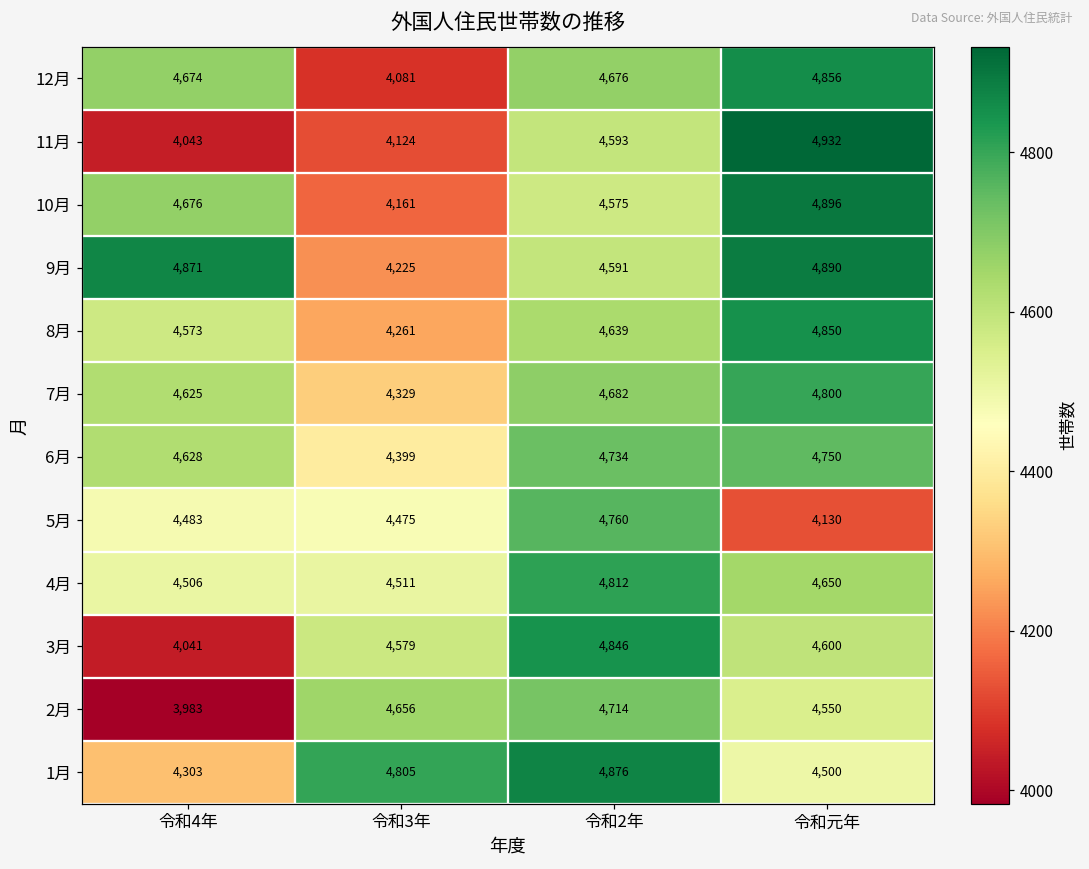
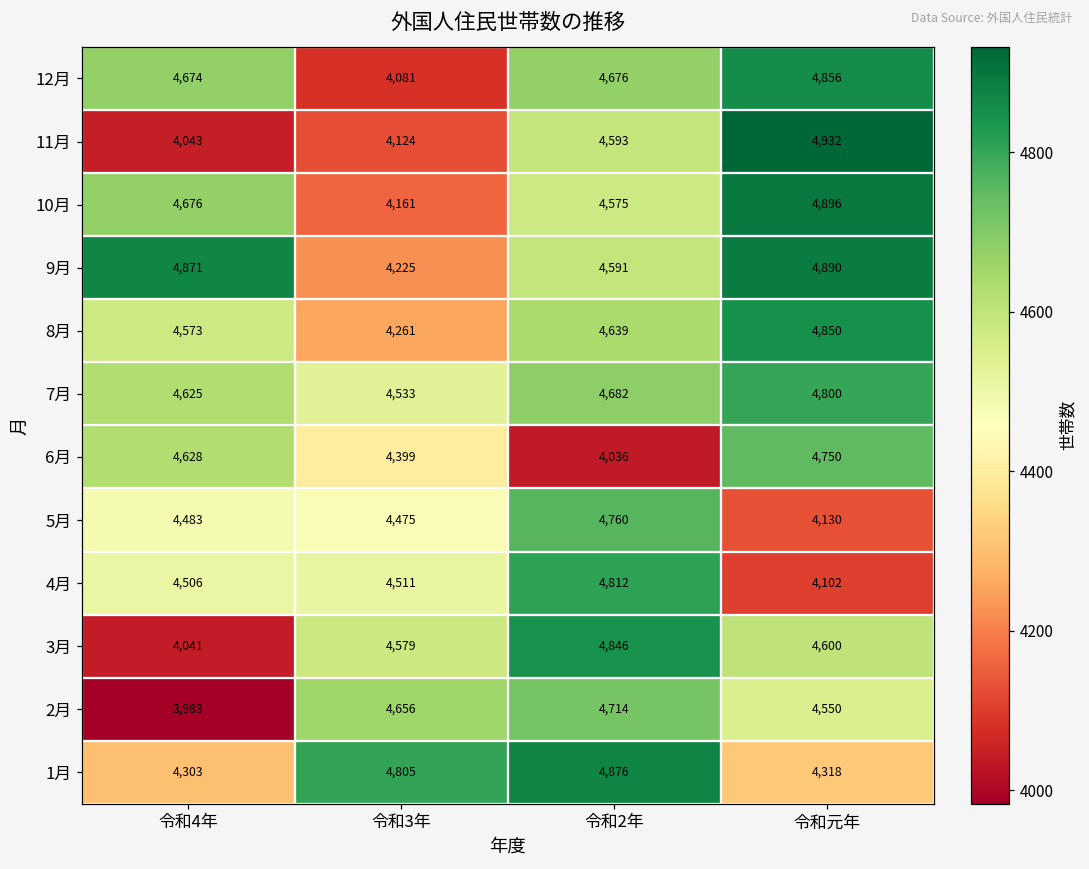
  {
    "12月": {
      "令和4年": "4,674",
      "令和3年": "4,081",
      "令和2年": "4,676",
      "令和元年": "4,856"
    },
    "11月": {
      "令和4年": "4,043",
      "令和3年": "4,124",
      "令和2年": "4,593",
      "令和元年": "4,932"
    },
    "10月": {
      "令和4年": "4,676",
      "令和3年": "4,161",
      "令和2年": "4,575",
      "令和元年": "4,896"
    },
    "9月": {
      "令和4年": "4,871",
      "令和3年": "4,225",
      "令和2年": "4,591",
      "令和元年": "4,890"
    },
    "8月": {
      "令和4年": "4,573",
      "令和3年": "4,261",
      "令和2年": "4,639",
      "令和元年": "4,850"
    },
    "7月": {
      "令和4年": "4,625",
-     "令和3年": "4,329",
+     "令和3年": "4,533",
      "令和2年": "4,682",
      "令和元年": "4,800"
    },
    "6月": {
      "令和4年": "4,628",
      "令和3年": "4,399",
-     "令和2年": "4,734",
+     "令和2年": "4,036",
      "令和元年": "4,750"
    },
    "5月": {
      "令和4年": "4,483",
      "令和3年": "4,475",
      "令和2年": "4,760",
      "令和元年": "4,130"
    },
    "4月": {
      "令和4年": "4,506",
      "令和3年": "4,511",
      "令和2年": "4,812",
-     "令和元年": "4,650"
+     "令和元年": "4,102"
    },
    "3月": {
      "令和4年": "4,041",
      "令和3年": "4,579",
      "令和2年": "4,846",
      "令和元年": "4,600"
    },
    "2月": {
      "令和4年": "3,983",
      "令和3年": "4,656",
      "令和2年": "4,714",
      "令和元年": "4,550"
    },
    "1月": {
      "令和4年": "4,303",
      "令和3年": "4,805",
      "令和2年": "4,876",
-     "令和元年": "4,500"
+     "令和元年": "4,318"
    }
  }
